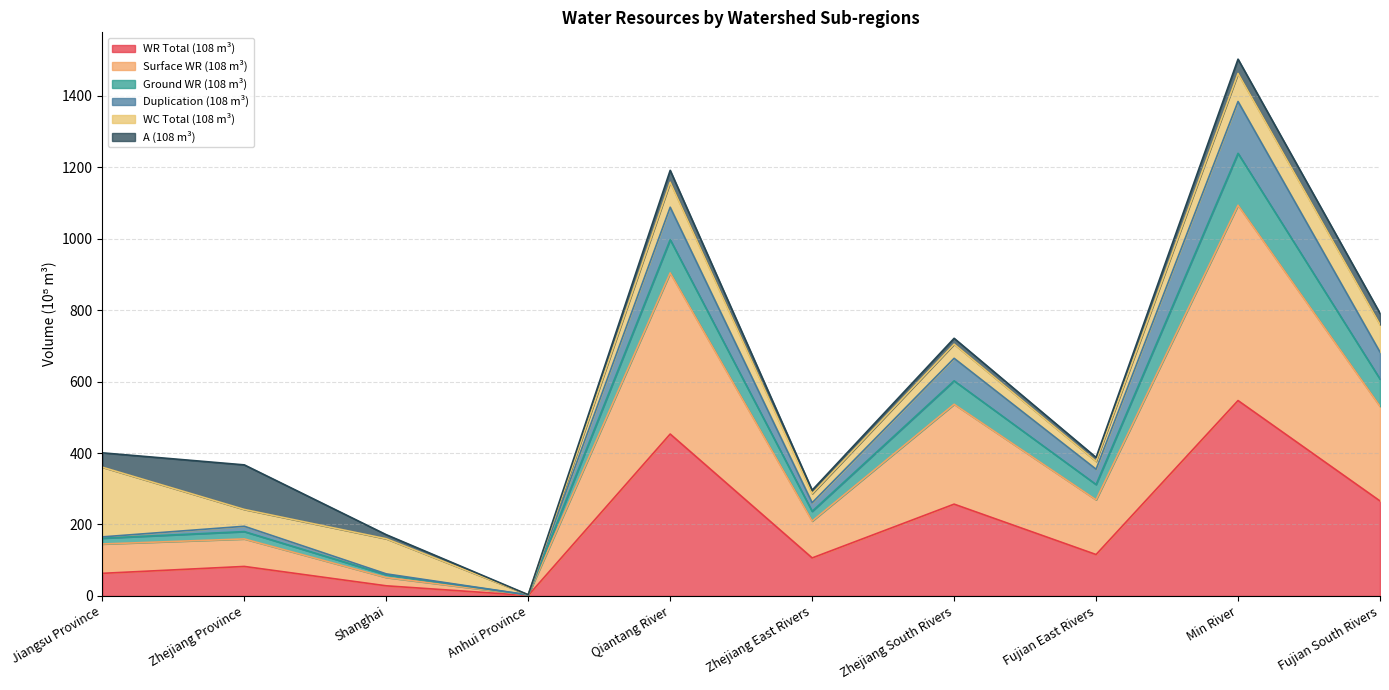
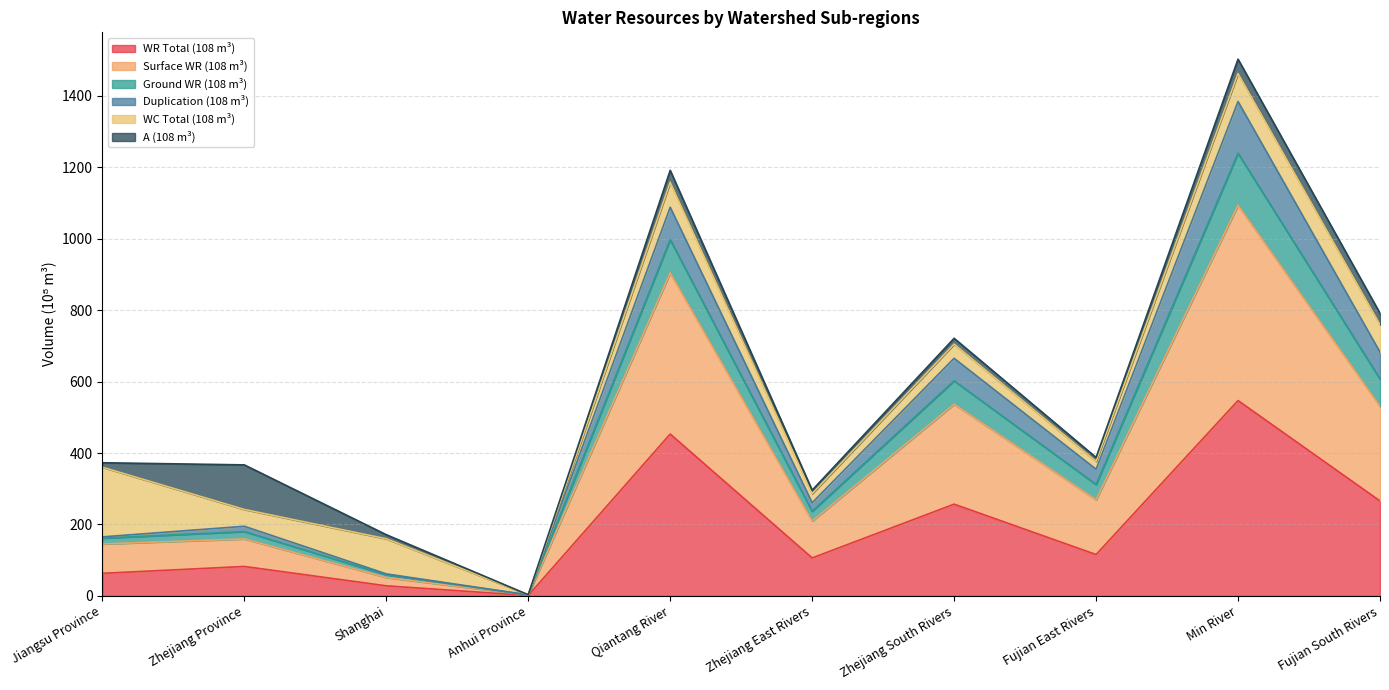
  {
    "WR Total (108 m³)": {
      "Jiangsu Province": 60,
      "Zhejiang Province": 80,
      "Shanghai": 30,
      "Qiantang River": 450,
      "Zhejiang East Rivers": 110,
      "Zhejiang South Rivers": 260,
      "Fujian East Rivers": 120,
      "Min River": 550,
      "Fujian South Rivers": 270
    },
    "A (108 m³)": {
-     "Jiangsu Province": 40,
+     "Jiangsu Province": 10,
      "Zhejiang Province": 120,
      "Shanghai": 10,
      "Qiantang River": 30,
      "Zhejiang East Rivers": 10,
      "Zhejiang South Rivers": 20,
      "Fujian East Rivers": 10,
      "Min River": 40,
      "Fujian South Rivers": 30
    }
  }
